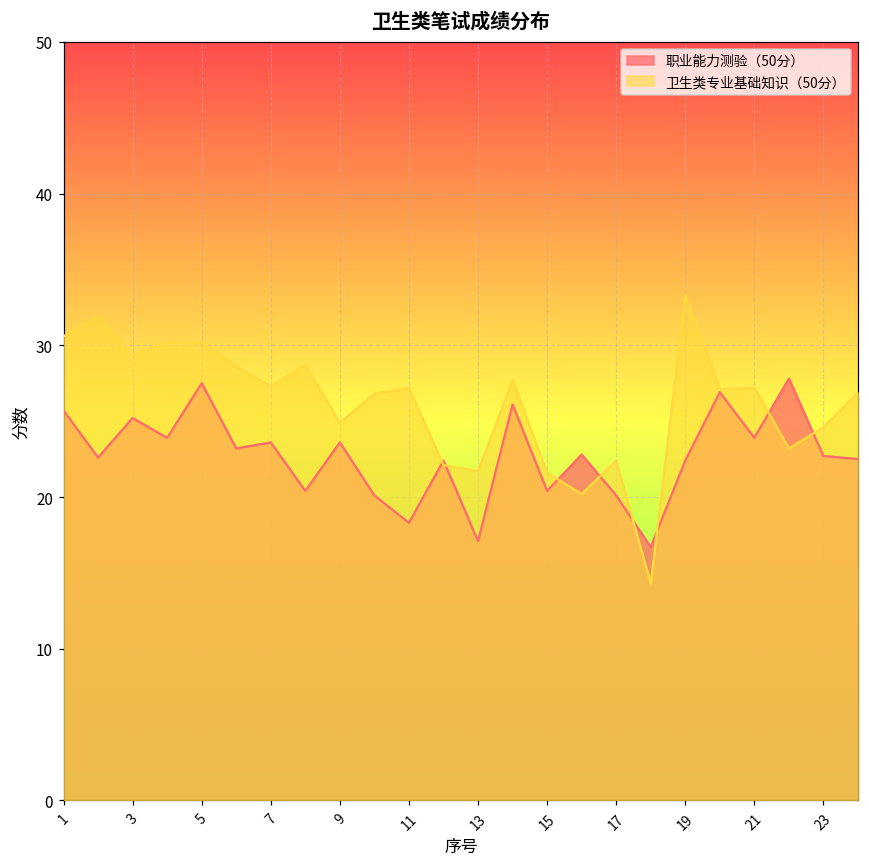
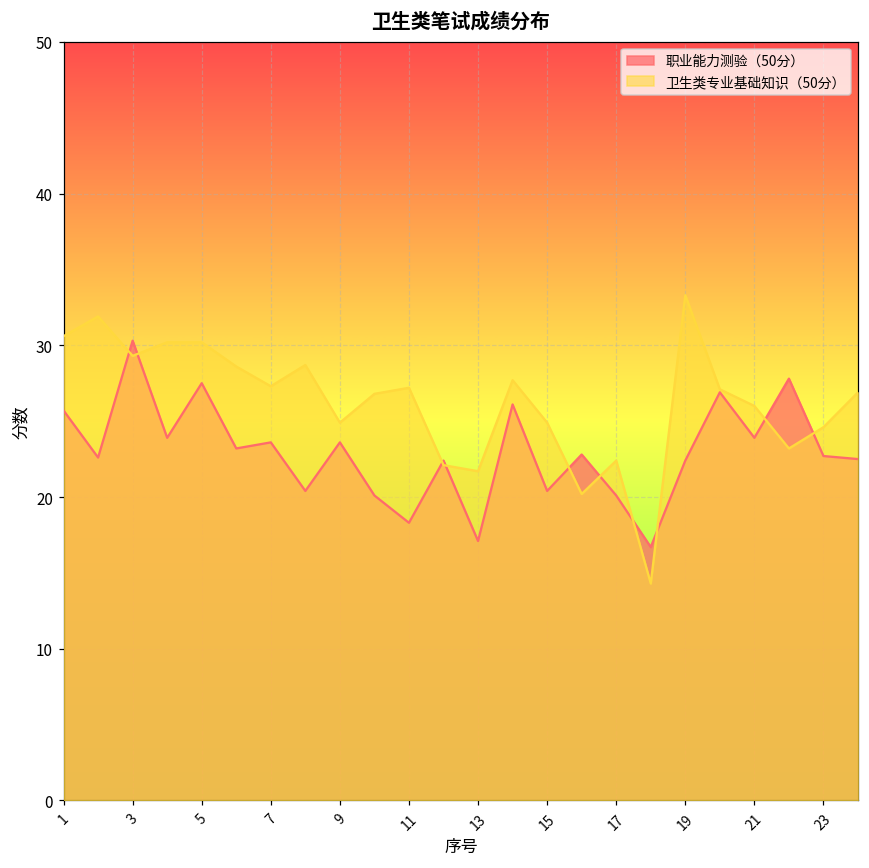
  {
    "职业能力测验（50分）": {
      "1": 25.7,
-     "3": 25.2,
+     "3": 30.3,
      "5": 27.5,
      "7": 23.6,
      "9": 23.6,
      "11": 18.3,
      "13": 17.1,
      "15": 20.4,
      "17": 20.1,
      "19": 22.4,
      "21": 23.9,
      "23": 22.7
    },
    "卫生类专业基础知识（50分）": {
      "1": 30.6,
      "3": 29.3,
      "5": 30.2,
      "7": 27.3,
      "9": 24.9,
      "11": 27.2,
      "13": 21.7,
-     "15": 21.6,
+     "15": 24.9,
      "17": 22.4,
      "19": 33.3,
-     "21": 27.2,
+     "21": 26.0,
      "23": 24.6
    }
  }
